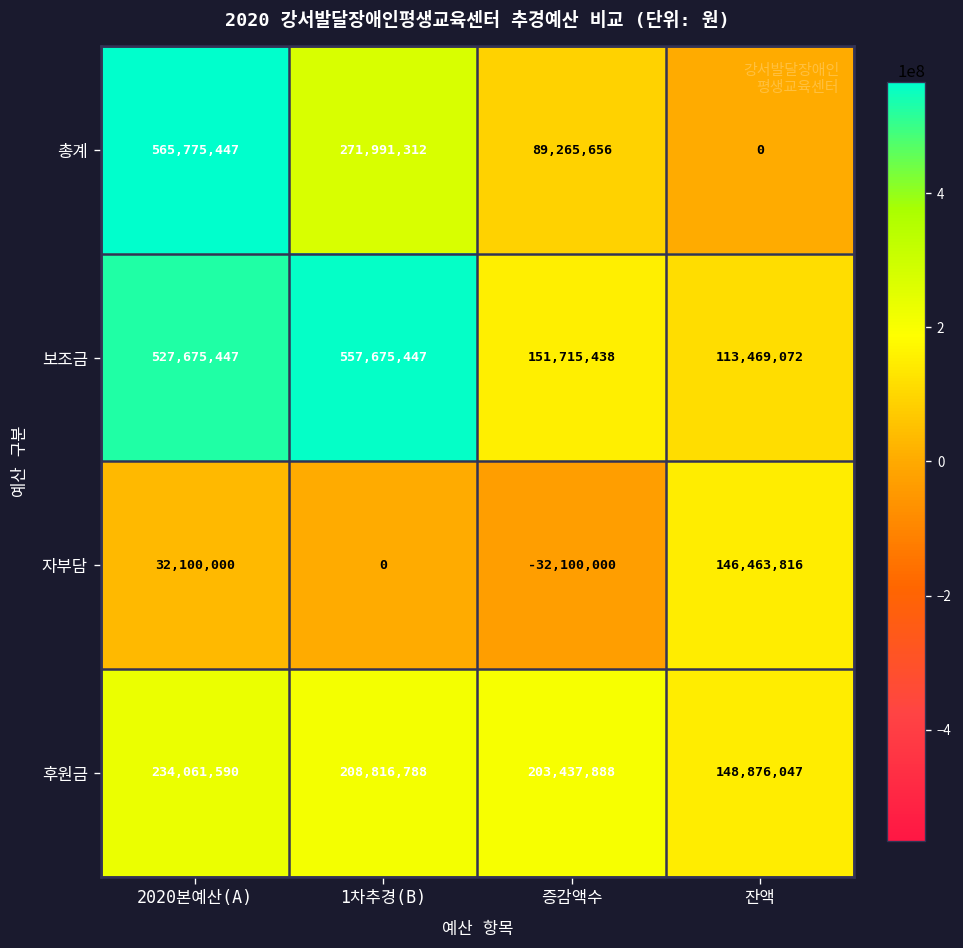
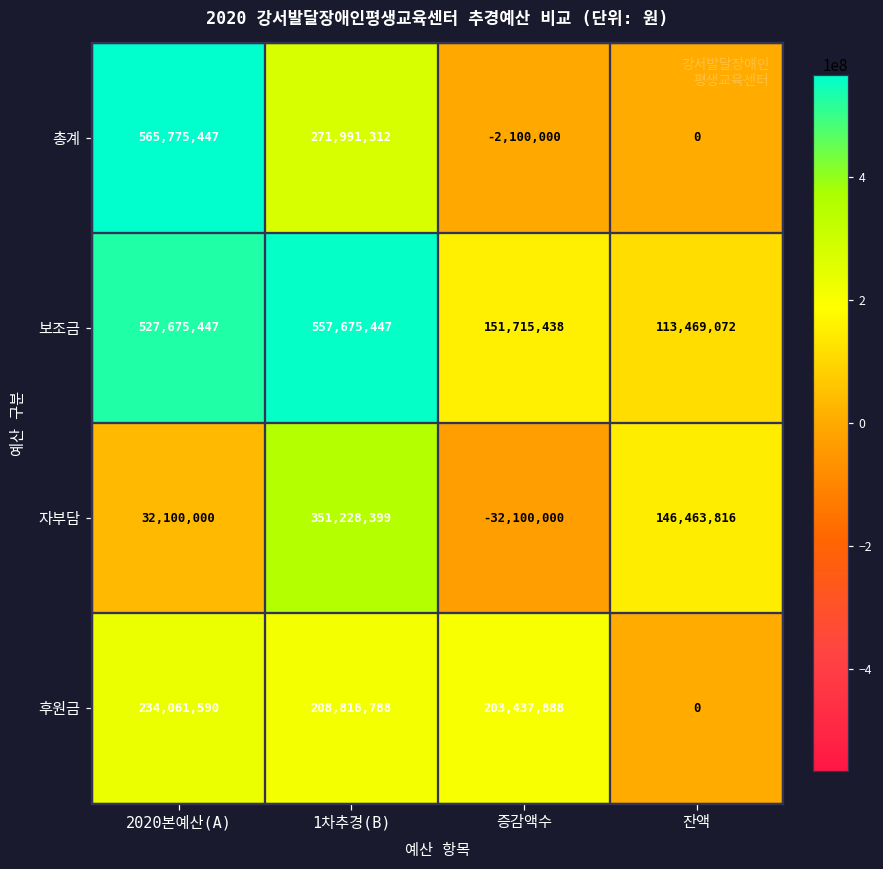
  {
    "총계": {
      "2020본예산(A)": "565,775,447",
      "1차추경(B)": "271,991,312",
-     "증감액수": "89,265,656"
+     "증감액수": "-2,100,000"
    },
    "보조금": {
      "2020본예산(A)": "527,675,447",
      "1차추경(B)": "557,675,447",
      "증감액수": "151,715,438",
      "잔액": "113,469,072"
    },
    "자부담": {
      "2020본예산(A)": "32,100,000",
-     "1차추경(B)": "0",
+     "1차추경(B)": "351,228,399",
      "증감액수": "-32,100,000",
      "잔액": "146,463,816"
    },
    "후원금": {
      "2020본예산(A)": "234,061,590",
      "1차추경(B)": "208,816,788",
      "증감액수": "203,437,888",
-     "잔액": "148,876,047"
+     "잔액": "0"
    }
  }
